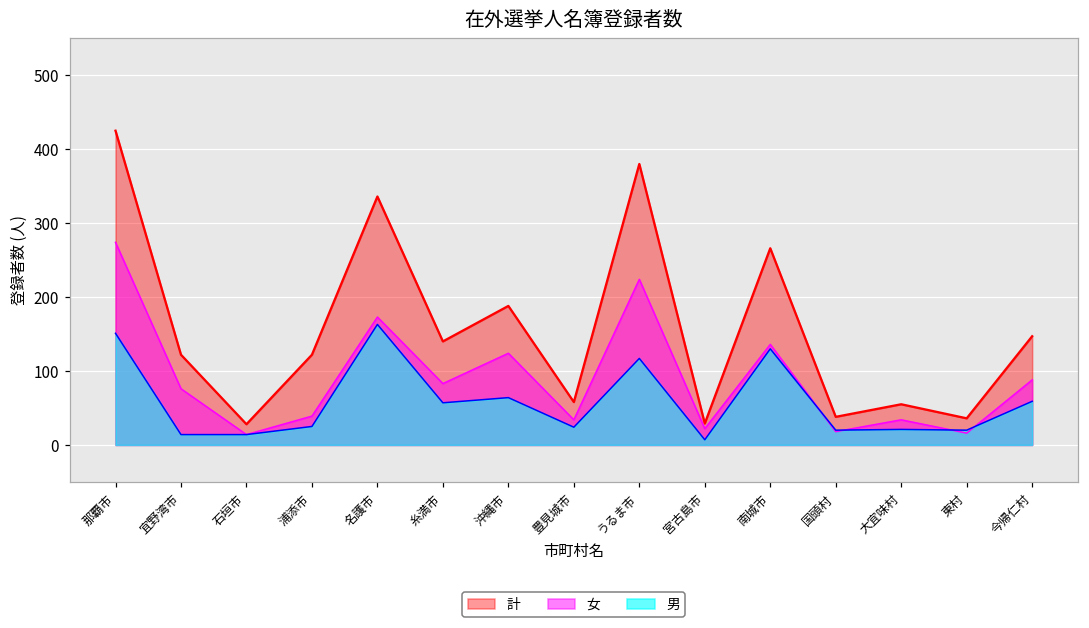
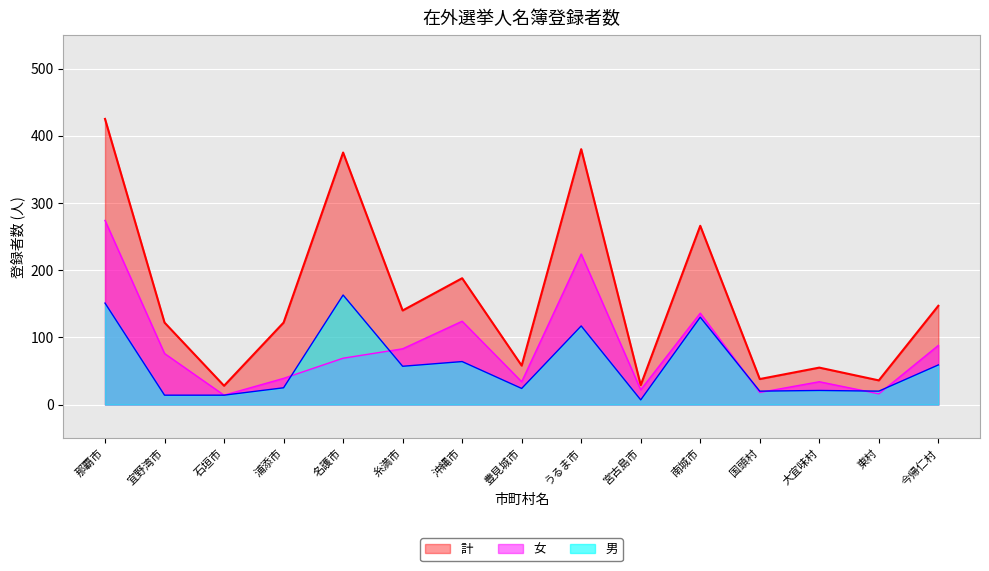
  {
    "計": {
      "那覇市": 430,
      "宜野湾市": 120,
      "石垣市": 30,
      "浦添市": 120,
-     "名護市": 340,
+     "名護市": 380,
      "糸満市": 140,
      "沖縄市": 190,
      "豊見城市": 60,
      "うるま市": 380,
      "宮古島市": 30,
      "南城市": 270,
      "国頭村": 40,
      "大宜味村": 60,
      "東村": 40,
      "今帰仁村": 150
    },
    "女": {
      "那覇市": 270,
      "宜野湾市": 80,
      "浦添市": 40,
-     "名護市": 170,
+     "名護市": 70,
      "糸満市": 80,
      "沖縄市": 120,
      "豊見城市": 30,
      "うるま市": 220,
      "宮古島市": 20,
      "南城市": 140,
      "大宜味村": 30,
      "東村": 20,
      "今帰仁村": 90
    },
    "男": {
      "那覇市": 150,
      "宜野湾市": 10,
      "浦添市": 30,
      "名護市": 160,
      "糸満市": 60,
      "沖縄市": 60,
      "豊見城市": 20,
      "うるま市": 120,
      "宮古島市": 10,
      "南城市": 130,
      "大宜味村": 20,
      "東村": 20,
      "今帰仁村": 60
    }
  }
